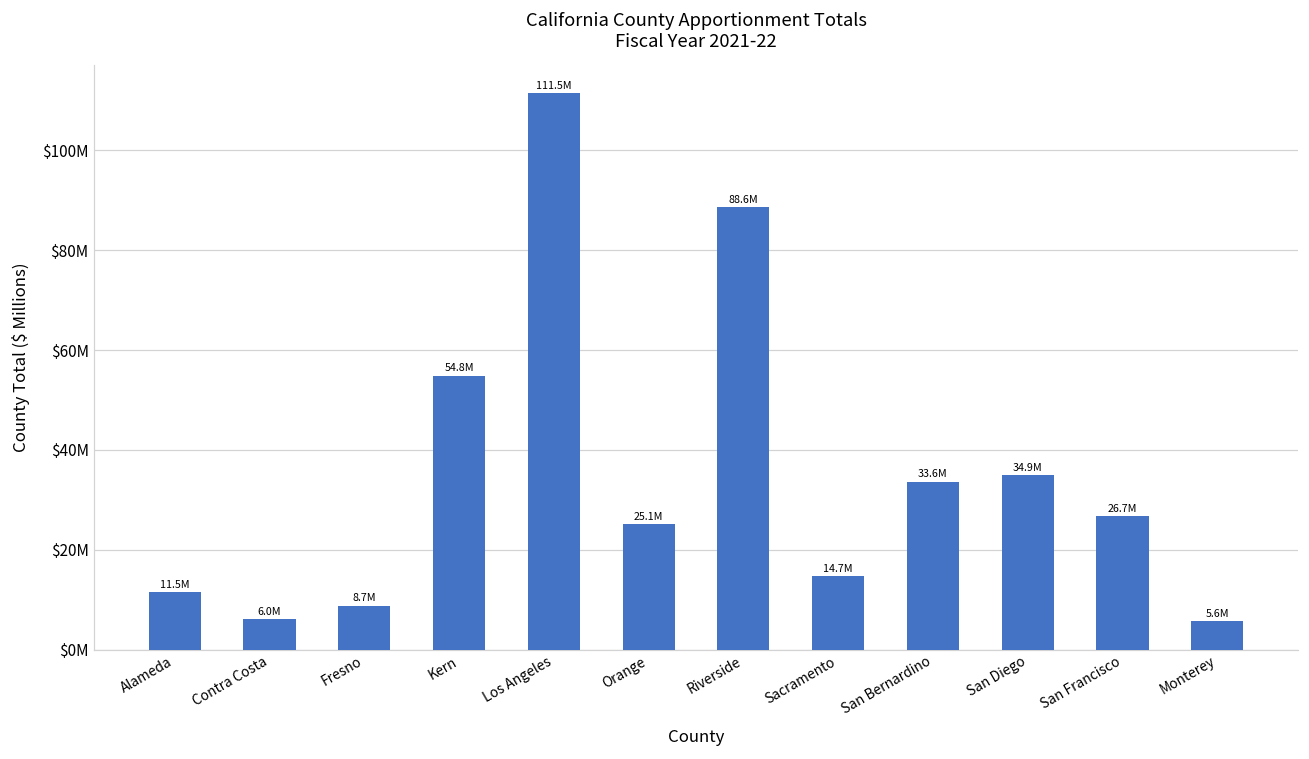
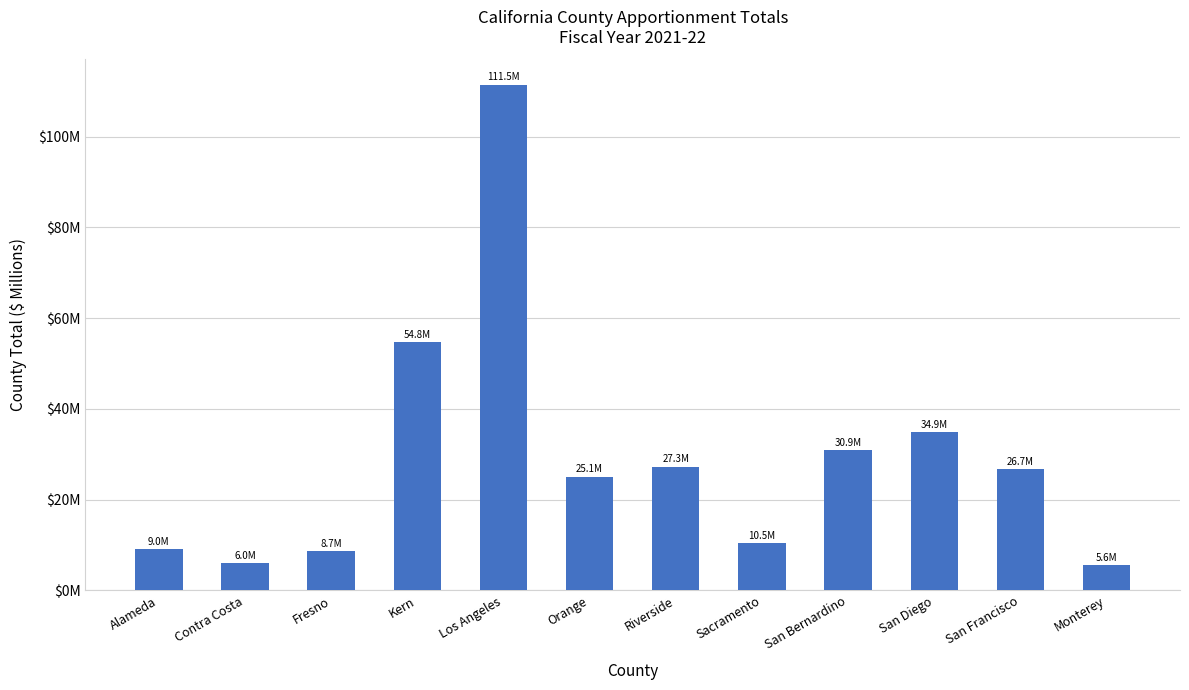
  {
-   "Alameda": "11.5M",
+   "Alameda": "9.0M",
    "Contra Costa": "6.0M",
    "Fresno": "8.7M",
    "Kern": "54.8M",
    "Los Angeles": "111.5M",
    "Orange": "25.1M",
-   "Riverside": "88.6M",
-   "Sacramento": "14.7M",
-   "San Bernardino": "33.6M",
+   "Riverside": "27.3M",
+   "Sacramento": "10.5M",
+   "San Bernardino": "30.9M",
    "San Diego": "34.9M",
    "San Francisco": "26.7M",
    "Monterey": "5.6M"
  }
